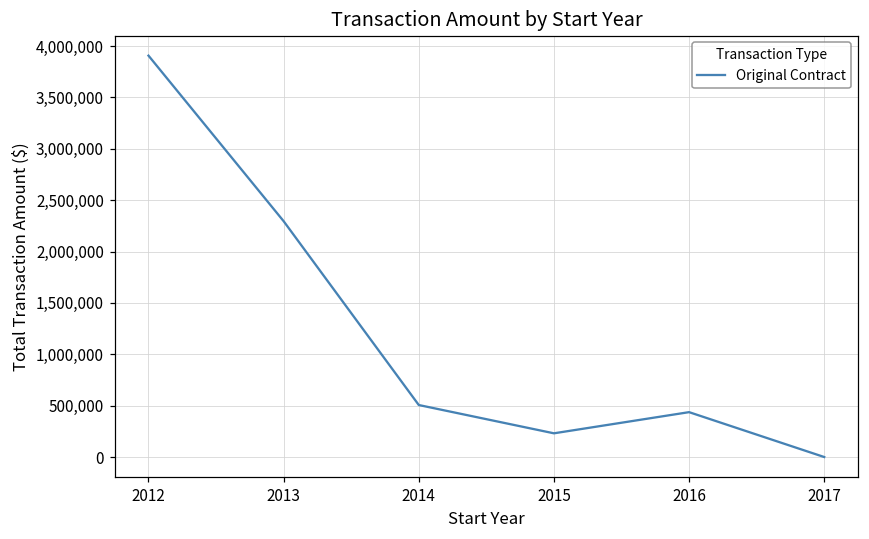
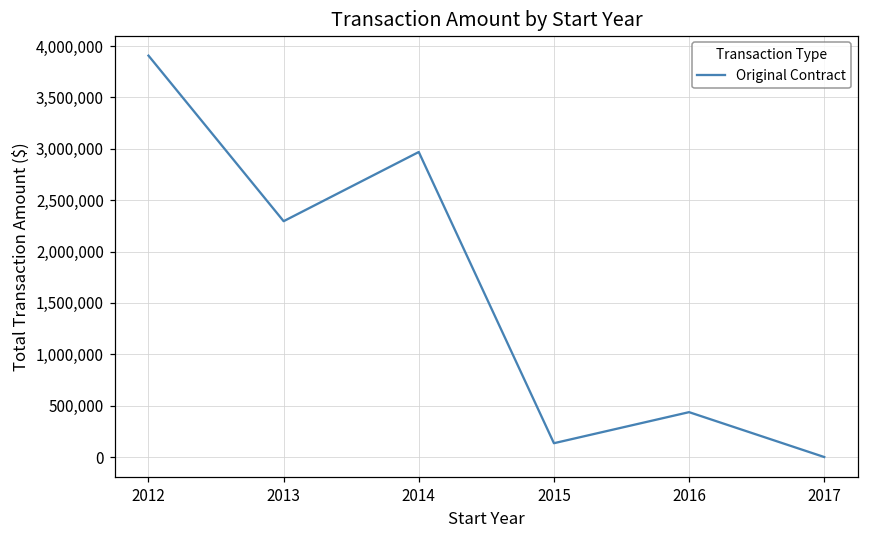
  {
    "2012": "3,900,000",
    "2013": "2,300,000",
-   "2014": "500,000",
-   "2015": "200,000",
+   "2014": "3,000,000",
+   "2015": "100,000",
    "2016": "400,000",
    "2017": "0"
  }
